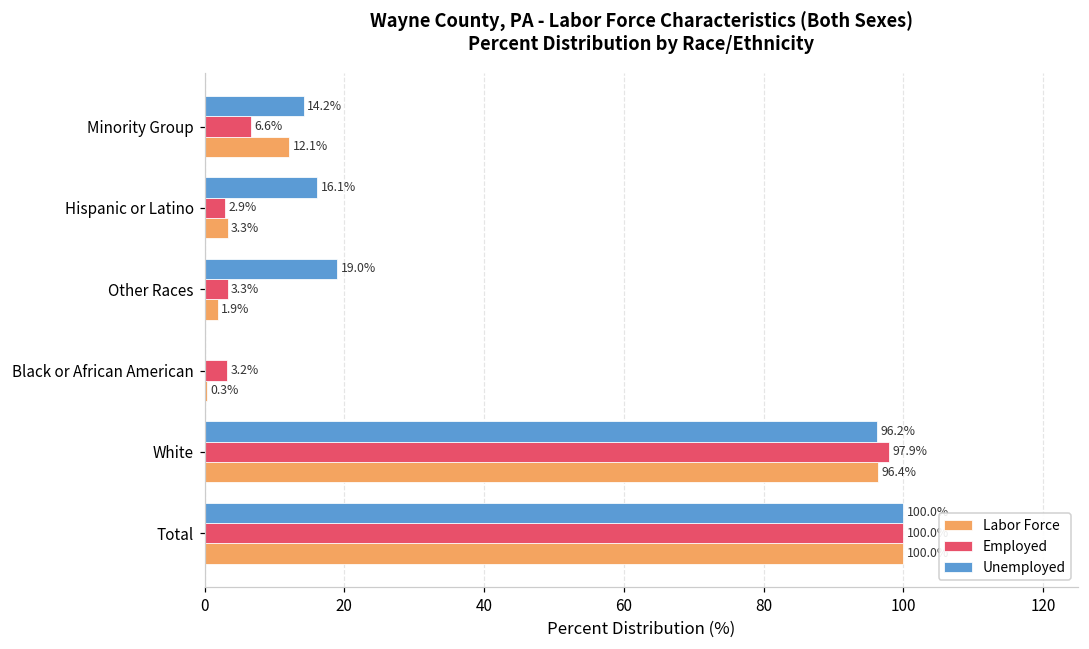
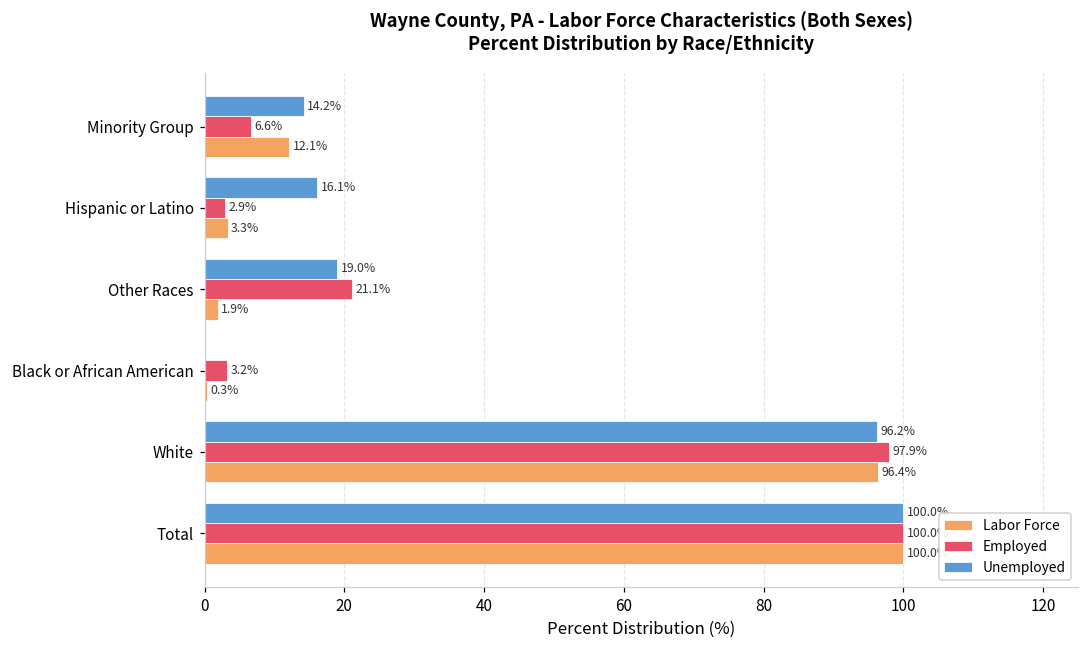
  {
    "Labor Force": {
      "Minority Group": "12.1%",
      "Hispanic or Latino": "3.3%",
      "Other Races": "1.9%",
      "Black or African American": "0.3%",
      "White": "96.4%"
    },
    "Employed": {
      "Minority Group": "6.6%",
      "Hispanic or Latino": "2.9%",
-     "Other Races": "3.3%",
+     "Other Races": "21.1%",
      "Black or African American": "3.2%",
      "White": "97.9%"
    },
    "Unemployed": {
      "Minority Group": "14.2%",
      "Hispanic or Latino": "16.1%",
      "Other Races": "19.0%",
      "White": "96.2%"
    }
  }
